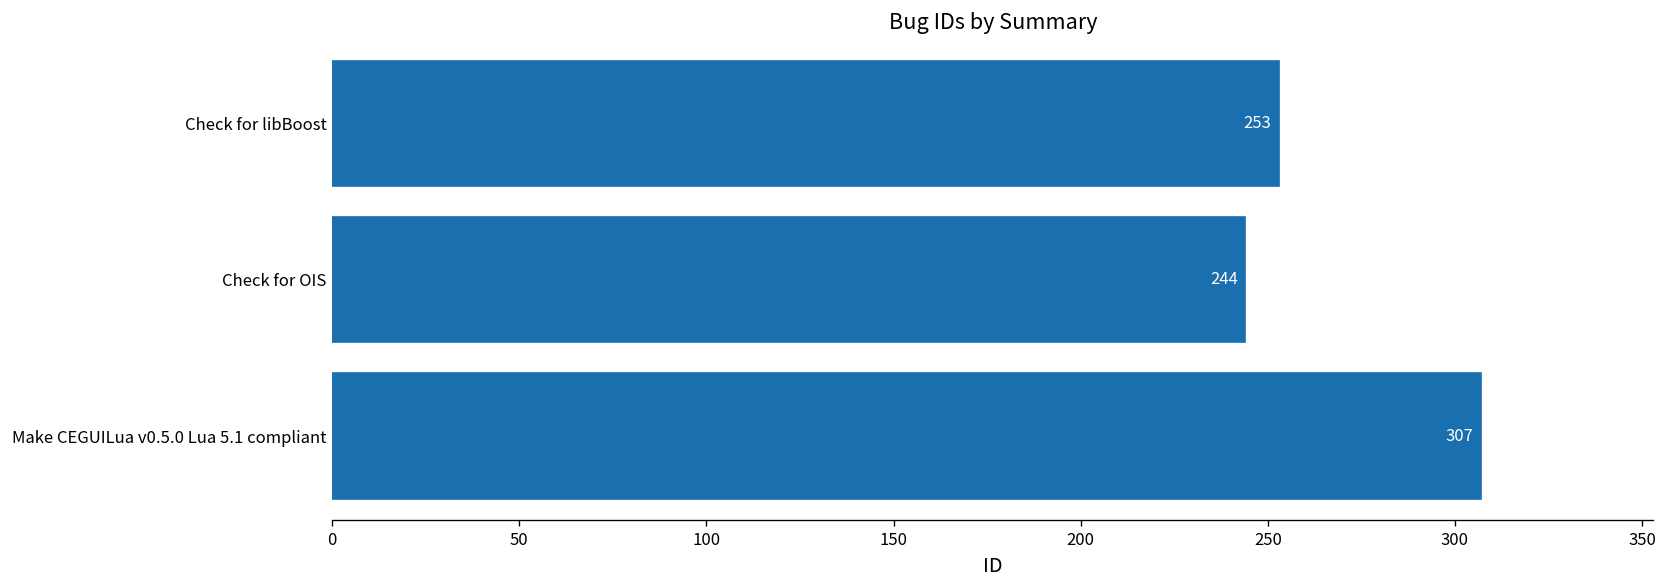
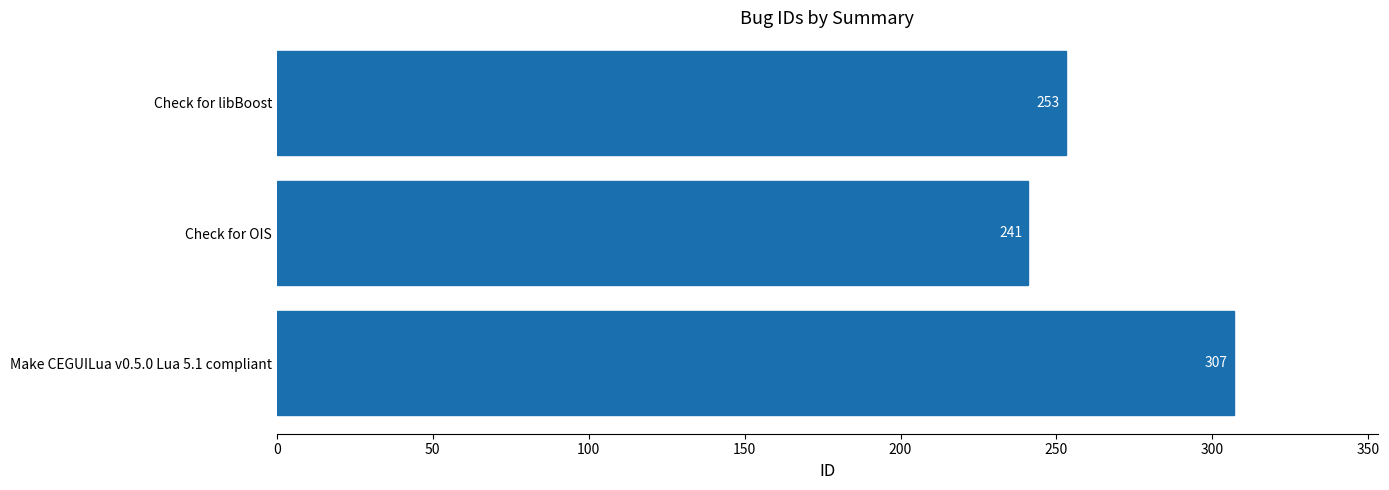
  {
    "Check for libBoost": 253,
-   "Check for OIS": 244,
+   "Check for OIS": 241,
    "Make CEGUILua v0.5.0 Lua 5.1 compliant": 307
  }
